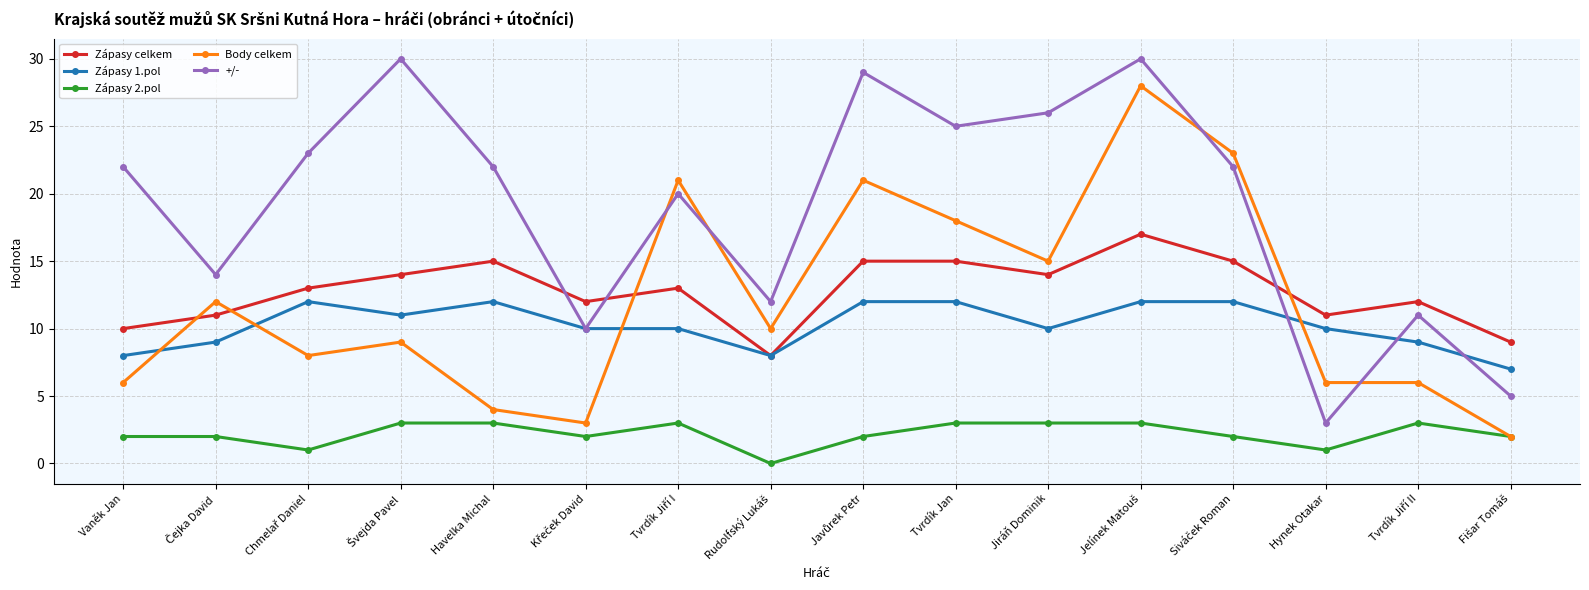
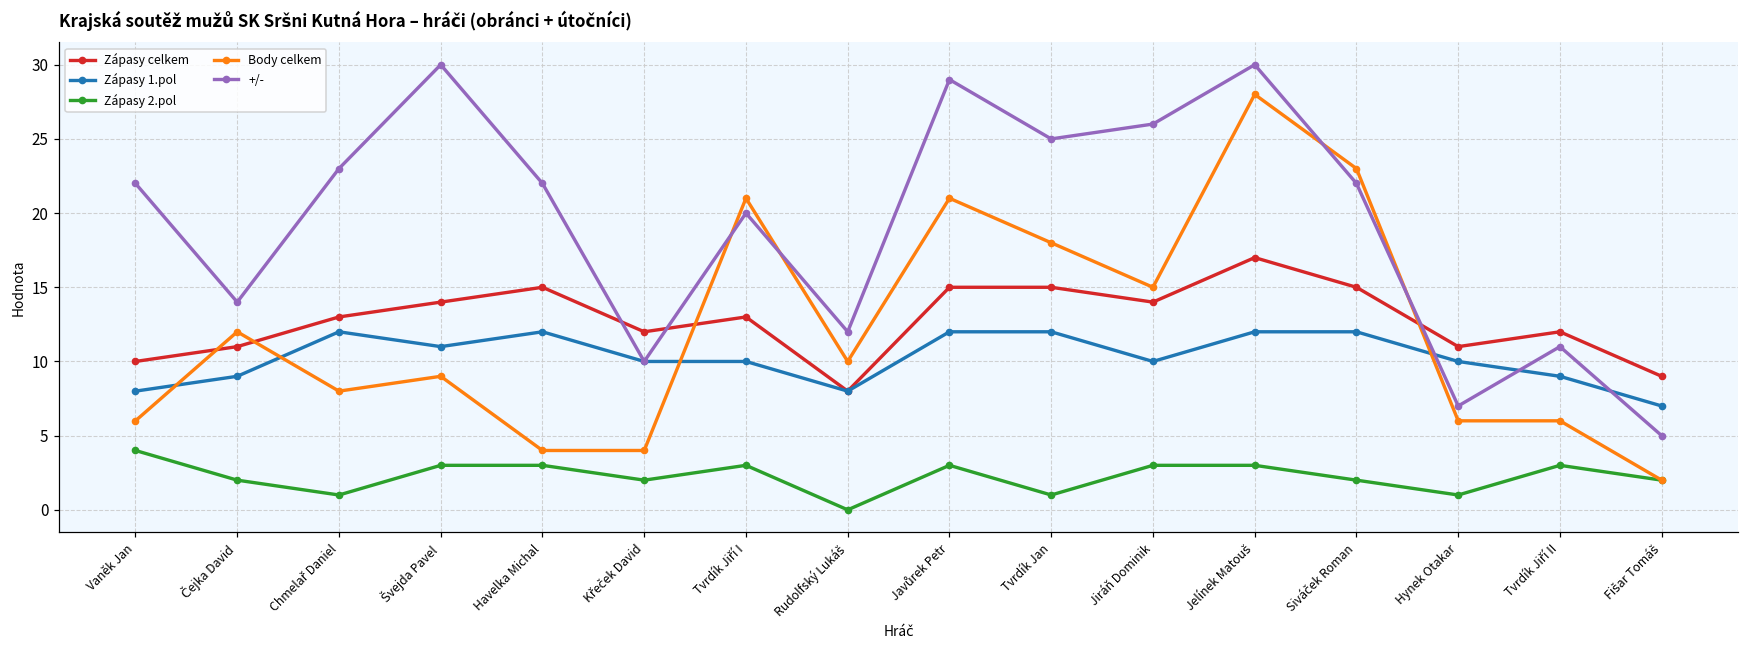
  {
    "Zápasy celkem": {
      "Vaněk Jan": 10,
      "Čejka David": 11,
      "Chmelař Daniel": 13,
      "Švejda Pavel": 14,
      "Havelka Michal": 15,
      "Křeček David": 12,
      "Tvrdík Jiří I": 13,
      "Javůrek Petr": 15,
      "Tvrdík Jan": 15,
      "Jiráň Dominik": 14,
      "Jelínek Matouš": 17,
      "Siváček Roman": 15,
      "Hynek Otakar": 11,
      "Tvrdík Jiří II": 12,
      "Fišar Tomáš": 9
    },
    "Zápasy 1.pol": {
      "Vaněk Jan": 8,
      "Čejka David": 9,
      "Chmelař Daniel": 12,
      "Švejda Pavel": 11,
      "Havelka Michal": 12,
      "Tvrdík Jiří I": 10,
      "Javůrek Petr": 12,
      "Tvrdík Jan": 12,
      "Jiráň Dominik": 10,
      "Jelínek Matouš": 12,
      "Siváček Roman": 12,
      "Hynek Otakar": 10,
      "Tvrdík Jiří II": 9,
      "Fišar Tomáš": 7
    },
    "Zápasy 2.pol": {
-     "Vaněk Jan": 2,
+     "Vaněk Jan": 4,
      "Čejka David": 2,
      "Chmelař Daniel": 1,
      "Švejda Pavel": 3,
      "Havelka Michal": 3,
      "Křeček David": 2,
      "Tvrdík Jiří I": 3,
      "Rudolfský Lukáš": 0,
-     "Javůrek Petr": 2,
-     "Tvrdík Jan": 3,
+     "Javůrek Petr": 3,
+     "Tvrdík Jan": 1,
      "Jiráň Dominik": 3,
      "Jelínek Matouš": 3,
      "Siváček Roman": 2,
      "Hynek Otakar": 1,
      "Tvrdík Jiří II": 3
    },
    "Body celkem": {
      "Vaněk Jan": 6,
      "Čejka David": 12,
      "Chmelař Daniel": 8,
      "Švejda Pavel": 9,
      "Havelka Michal": 4,
-     "Křeček David": 3,
+     "Křeček David": 4,
      "Tvrdík Jiří I": 21,
      "Rudolfský Lukáš": 10,
      "Javůrek Petr": 21,
      "Tvrdík Jan": 18,
      "Jiráň Dominik": 15,
      "Jelínek Matouš": 28,
      "Siváček Roman": 23,
      "Hynek Otakar": 6,
      "Tvrdík Jiří II": 6
    },
    "+/-": {
      "Vaněk Jan": 22,
      "Čejka David": 14,
      "Chmelař Daniel": 23,
      "Švejda Pavel": 30,
      "Havelka Michal": 22,
      "Tvrdík Jiří I": 20,
      "Rudolfský Lukáš": 12,
      "Javůrek Petr": 29,
      "Tvrdík Jan": 25,
      "Jiráň Dominik": 26,
      "Jelínek Matouš": 30,
      "Siváček Roman": 22,
-     "Hynek Otakar": 3,
+     "Hynek Otakar": 7,
      "Tvrdík Jiří II": 11,
      "Fišar Tomáš": 5
    }
  }
